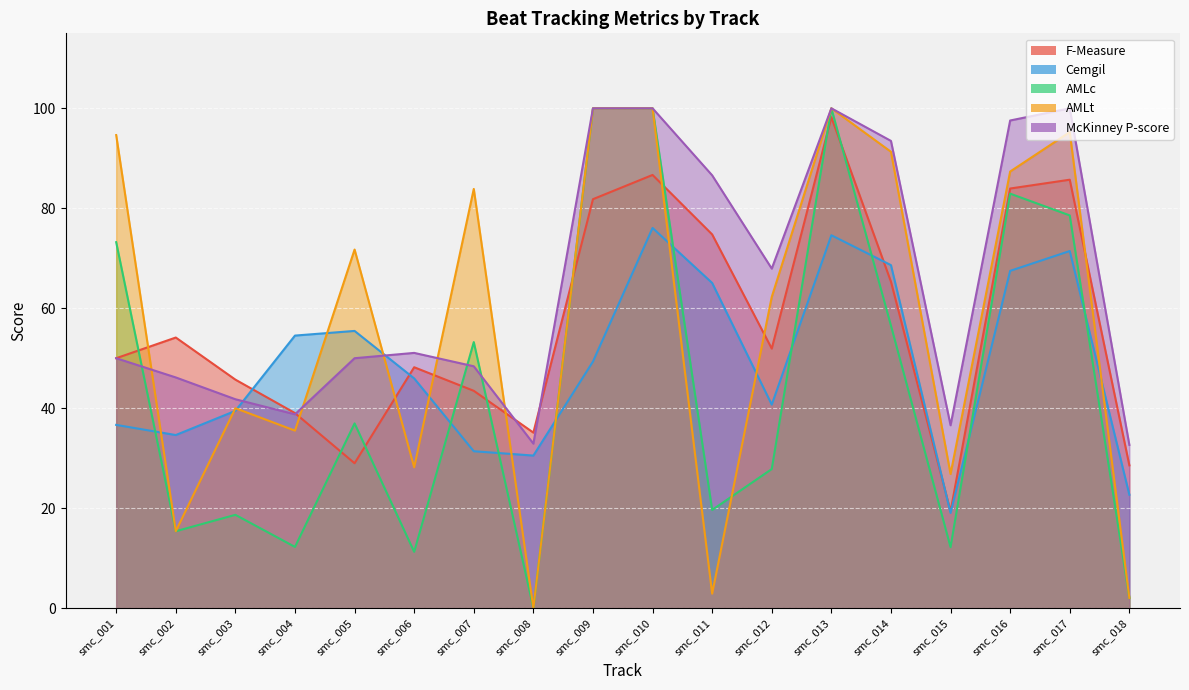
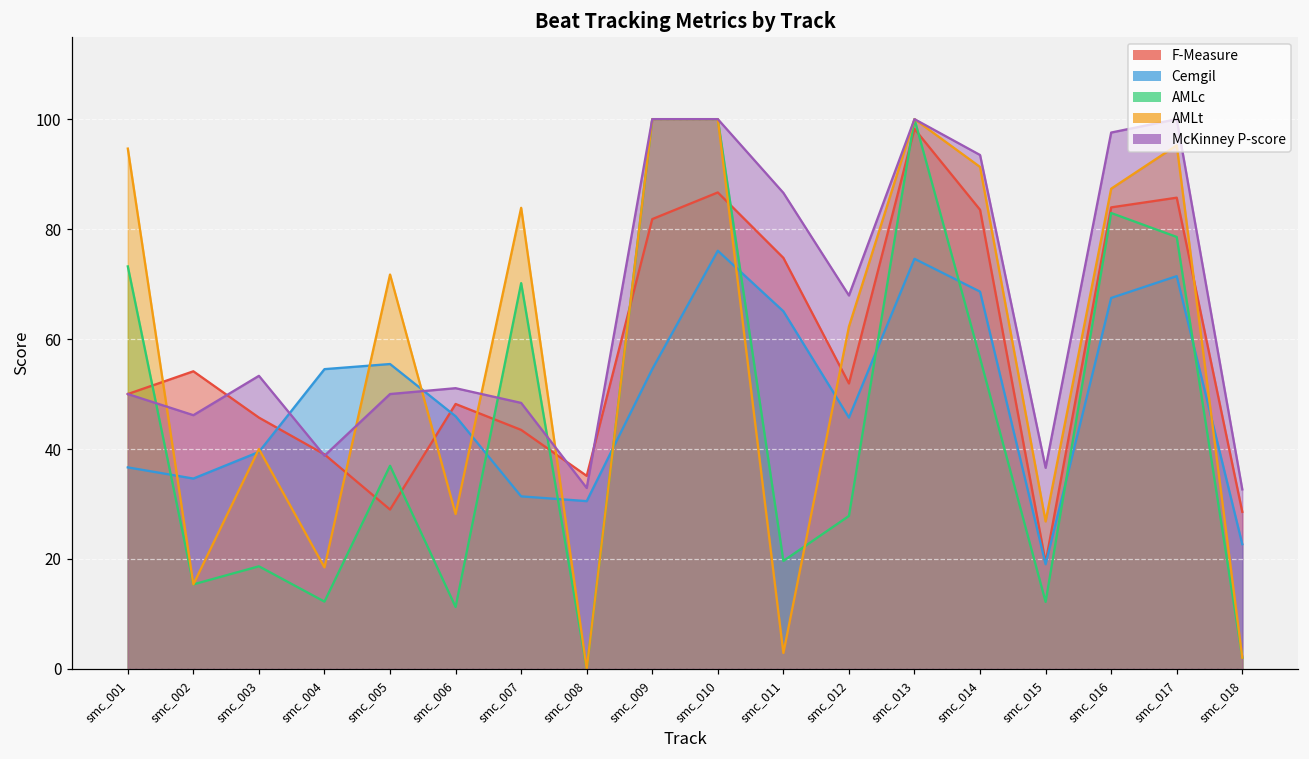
  {
    "F-Measure": {
      "smc_002": 54,
      "smc_003": 46,
      "smc_005": 29,
      "smc_006": 48,
      "smc_007": 43,
      "smc_008": 35,
      "smc_009": 82,
      "smc_010": 87,
      "smc_011": 75,
      "smc_012": 52,
      "smc_013": 98,
-     "smc_014": 65,
+     "smc_014": 84,
      "smc_016": 84,
      "smc_017": 86,
      "smc_018": 29
    },
    "Cemgil": {
      "smc_001": 37,
      "smc_002": 35,
      "smc_003": 39,
      "smc_004": 55,
      "smc_005": 55,
      "smc_006": 46,
      "smc_007": 31,
      "smc_008": 31,
-     "smc_009": 49,
+     "smc_009": 55,
      "smc_010": 76,
      "smc_011": 65,
-     "smc_012": 41,
+     "smc_012": 46,
      "smc_013": 75,
      "smc_014": 69,
      "smc_016": 67,
      "smc_017": 71,
      "smc_018": 23
    },
    "AMLc": {
      "smc_001": 73,
      "smc_003": 19,
      "smc_004": 12,
      "smc_005": 37,
      "smc_006": 11,
-     "smc_007": 53,
+     "smc_007": 70,
      "smc_011": 20,
      "smc_012": 28,
      "smc_014": 57,
      "smc_015": 12,
      "smc_016": 83,
      "smc_017": 79
    },
    "AMLt": {
      "smc_001": 95,
      "smc_003": 40,
-     "smc_004": 36,
+     "smc_004": 18,
      "smc_005": 72,
      "smc_006": 28,
      "smc_007": 84,
      "smc_011": 3,
      "smc_012": 62,
      "smc_014": 91,
      "smc_015": 27,
      "smc_016": 87
    },
    "McKinney P-score": {
      "smc_002": 46,
-     "smc_003": 42,
+     "smc_003": 53,
      "smc_005": 50,
      "smc_006": 51,
      "smc_007": 48,
      "smc_008": 33,
      "smc_011": 87,
      "smc_012": 68,
      "smc_014": 93,
      "smc_015": 37,
      "smc_016": 98,
      "smc_018": 33
    }
  }
